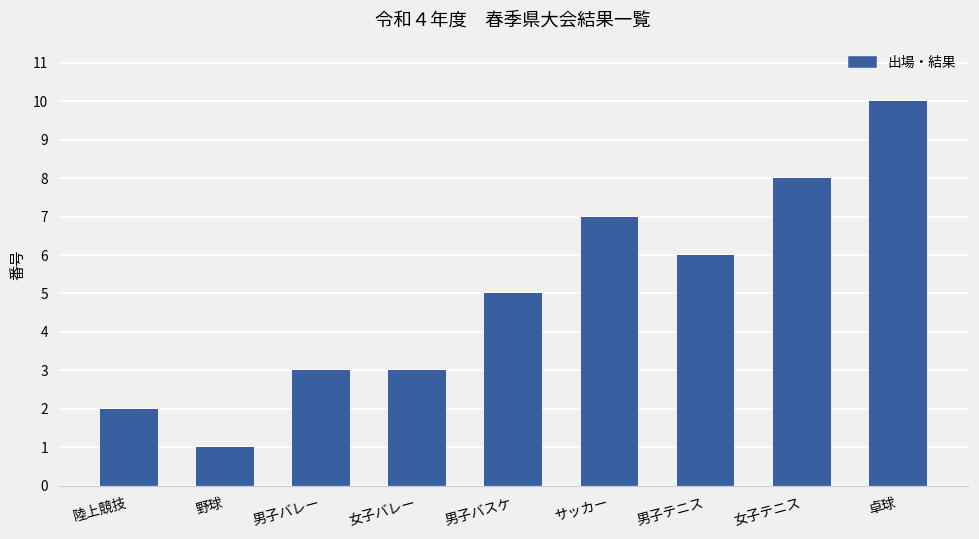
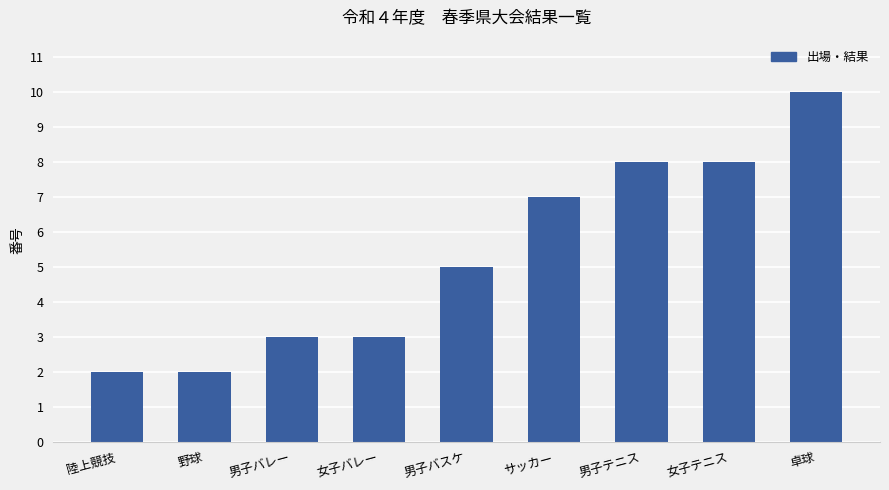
  {
    "陸上競技": 2,
-   "野球": 1,
+   "野球": 2,
    "男子バレー": 3,
    "女子バレー": 3,
    "男子バスケ": 5,
    "サッカー": 7,
-   "男子テニス": 6,
+   "男子テニス": 8,
    "女子テニス": 8,
    "卓球": 10
  }
